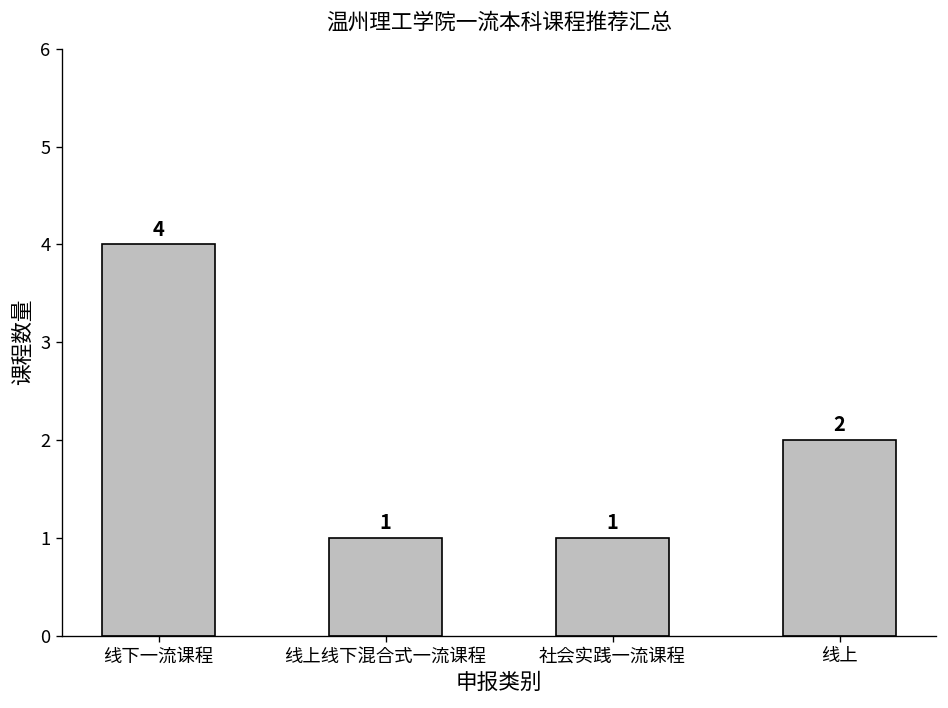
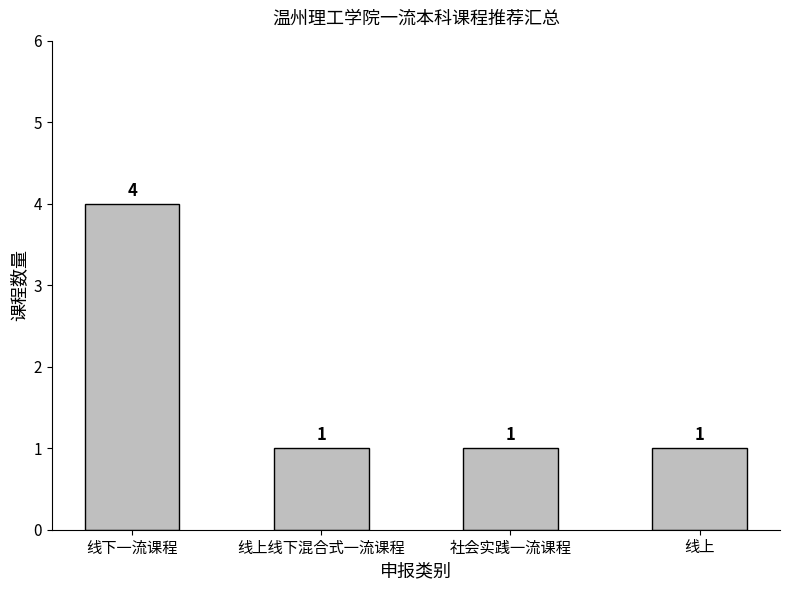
  {
    "线下一流课程": 4,
    "线上线下混合式一流课程": 1,
    "社会实践一流课程": 1,
-   "线上": 2
+   "线上": 1
  }
